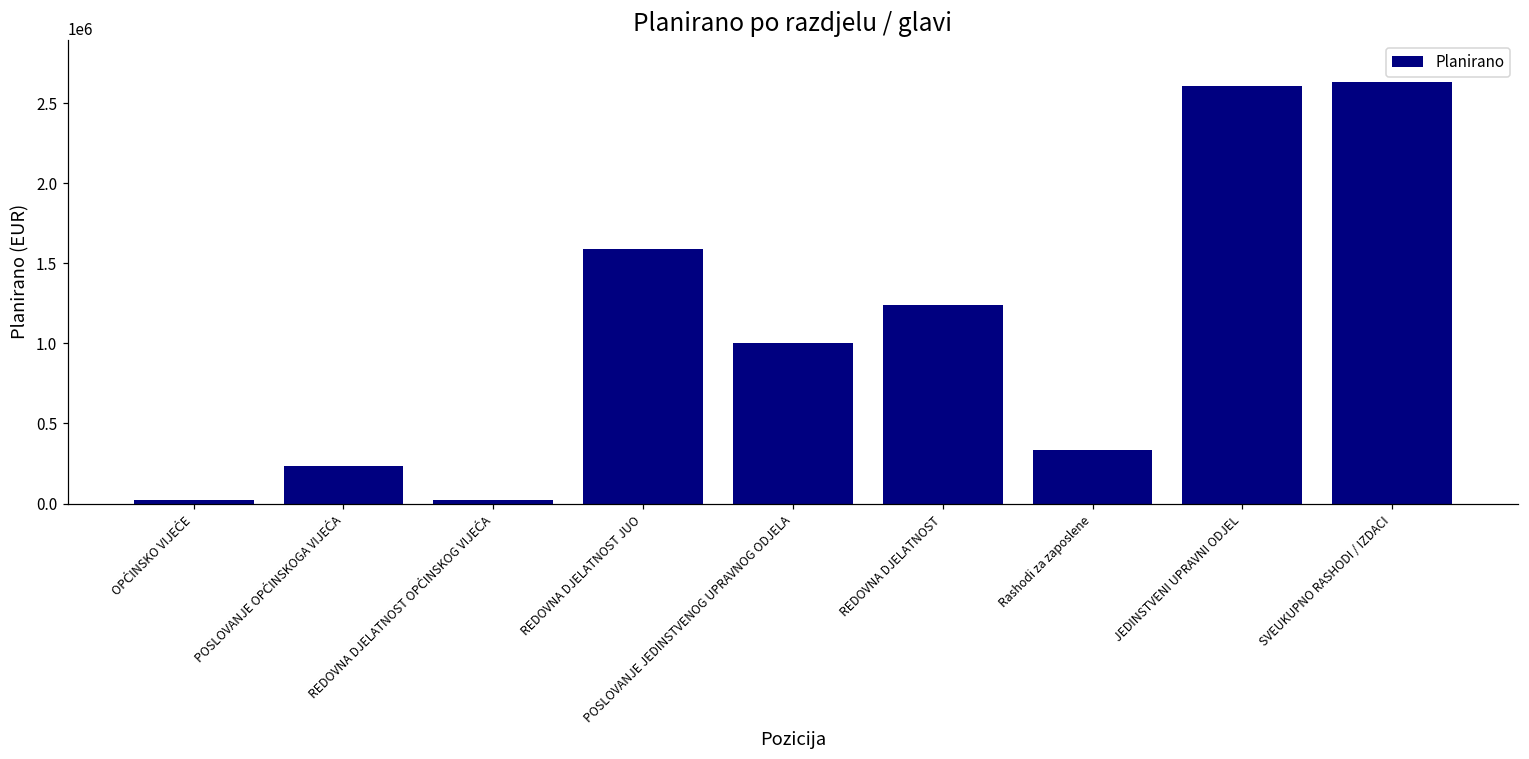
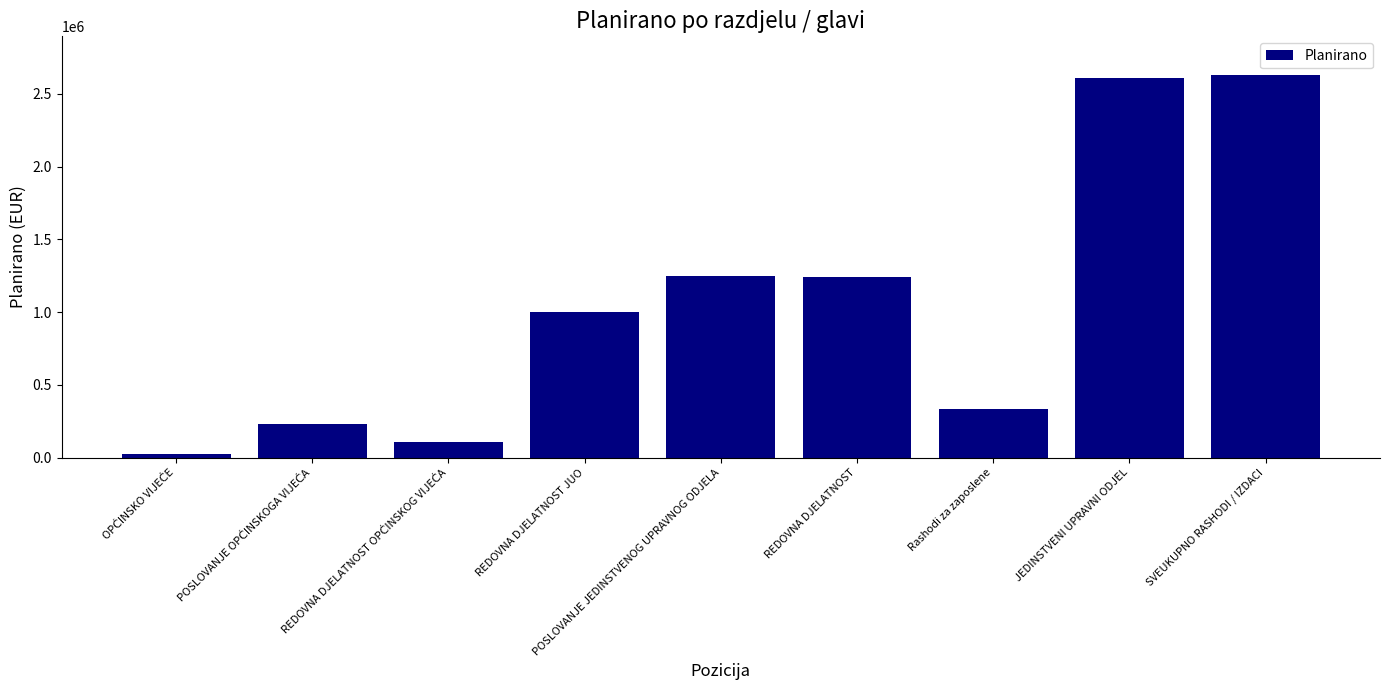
  {
    "OPĆINSKO VIJEĆE": 20000,
    "POSLOVANJE OPĆINSKOGA VIJEĆA": 230000,
-   "REDOVNA DJELATNOST OPĆINSKOG VIJEĆA": 20000,
-   "REDOVNA DJELATNOST JUO": 1590000,
-   "POSLOVANJE JEDINSTVENOG UPRAVNOG ODJELA": 1000000,
+   "REDOVNA DJELATNOST OPĆINSKOG VIJEĆA": 110000,
+   "REDOVNA DJELATNOST JUO": 1000000,
+   "POSLOVANJE JEDINSTVENOG UPRAVNOG ODJELA": 1250000,
    "REDOVNA DJELATNOST": 1240000,
    "Rashodi za zaposlene": 340000,
    "JEDINSTVENI UPRAVNI ODJEL": 2610000,
    "SVEUKUPNO RASHODI / IZDACI": 2630000
  }
